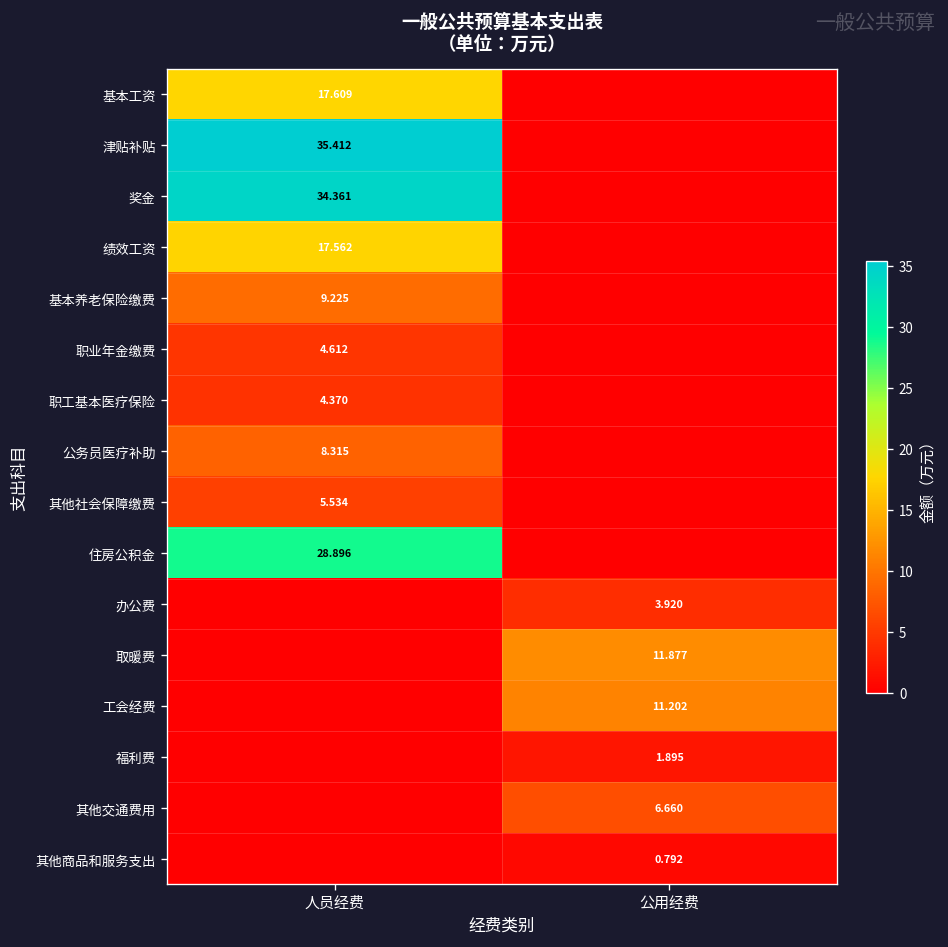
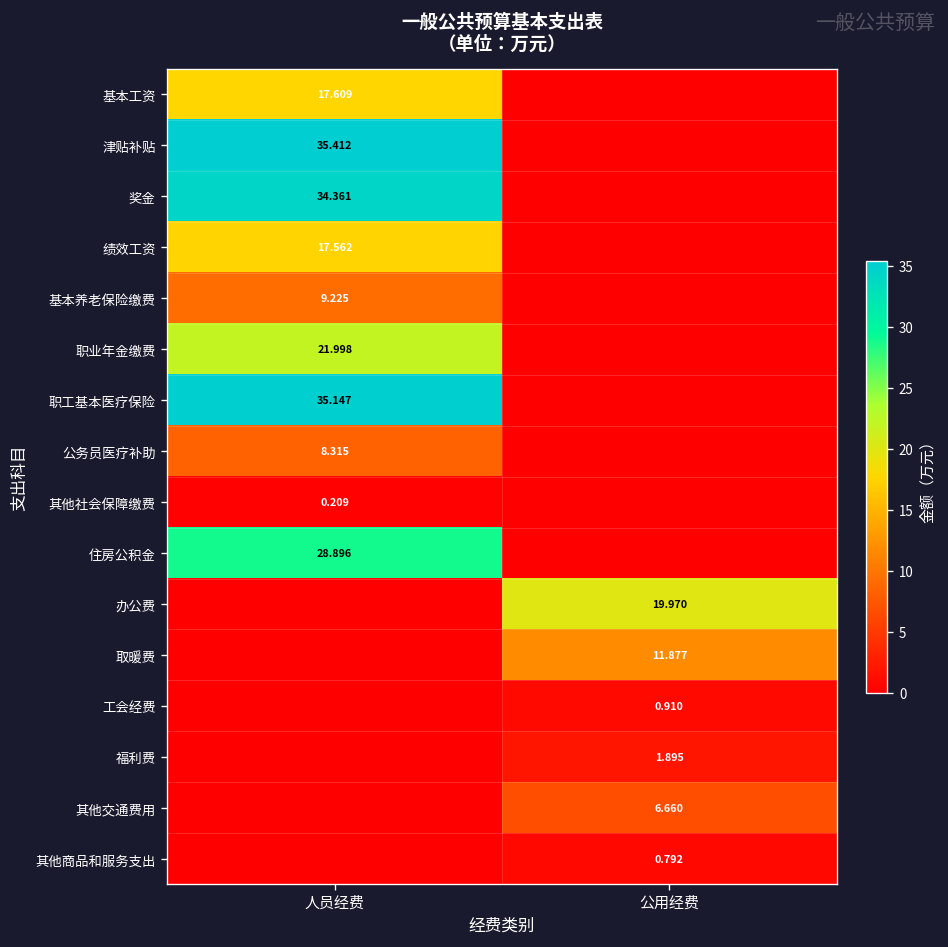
  {
    "基本工资": {
      "人员经费": 17.609
    },
    "津贴补贴": {
      "人员经费": 35.412
    },
    "奖金": {
      "人员经费": 34.361
    },
    "绩效工资": {
      "人员经费": 17.562
    },
    "基本养老保险缴费": {
      "人员经费": 9.225
    },
    "职业年金缴费": {
-     "人员经费": 4.612
+     "人员经费": 21.998
    },
    "职工基本医疗保险": {
-     "人员经费": 4.370
+     "人员经费": 35.147
    },
    "公务员医疗补助": {
      "人员经费": 8.315
    },
    "其他社会保障缴费": {
-     "人员经费": 5.534
+     "人员经费": 0.209
    },
    "住房公积金": {
      "人员经费": 28.896
    },
    "办公费": {
-     "公用经费": 3.920
+     "公用经费": 19.970
    },
    "取暖费": {
      "公用经费": 11.877
    },
    "工会经费": {
-     "公用经费": 11.202
+     "公用经费": 0.910
    },
    "福利费": {
      "公用经费": 1.895
    },
    "其他交通费用": {
      "公用经费": 6.660
    },
    "其他商品和服务支出": {
      "公用经费": 0.792
    }
  }
